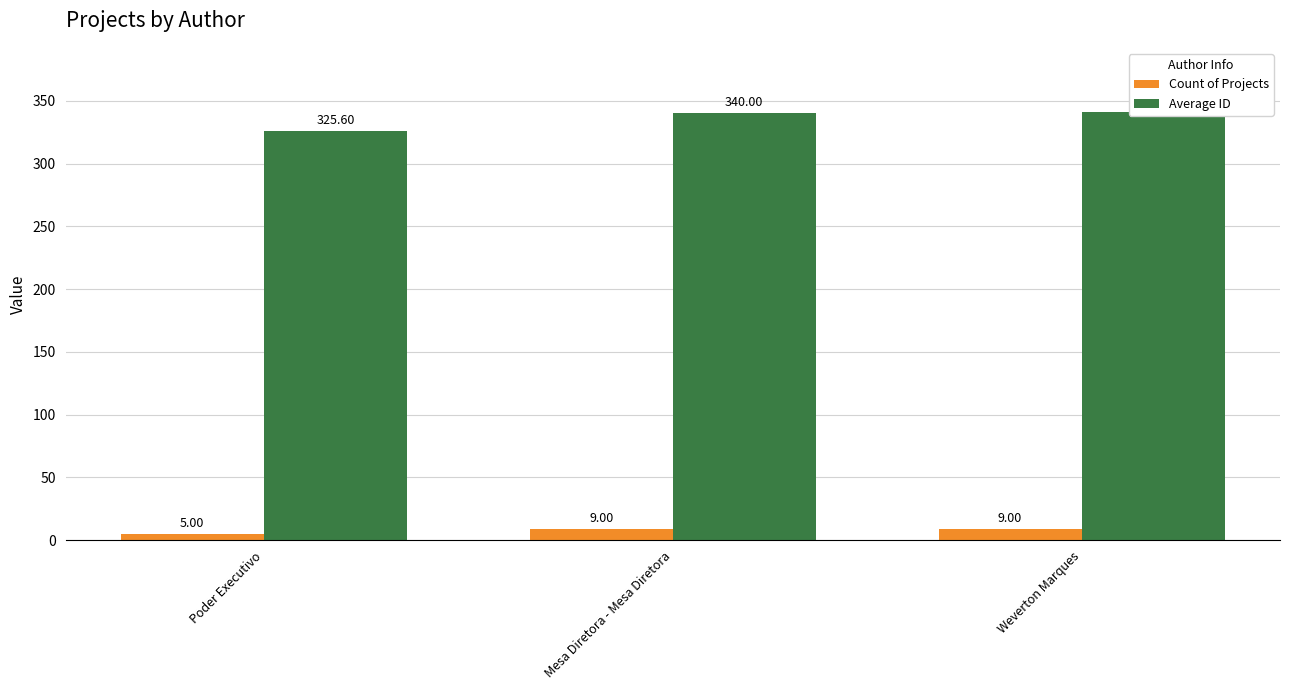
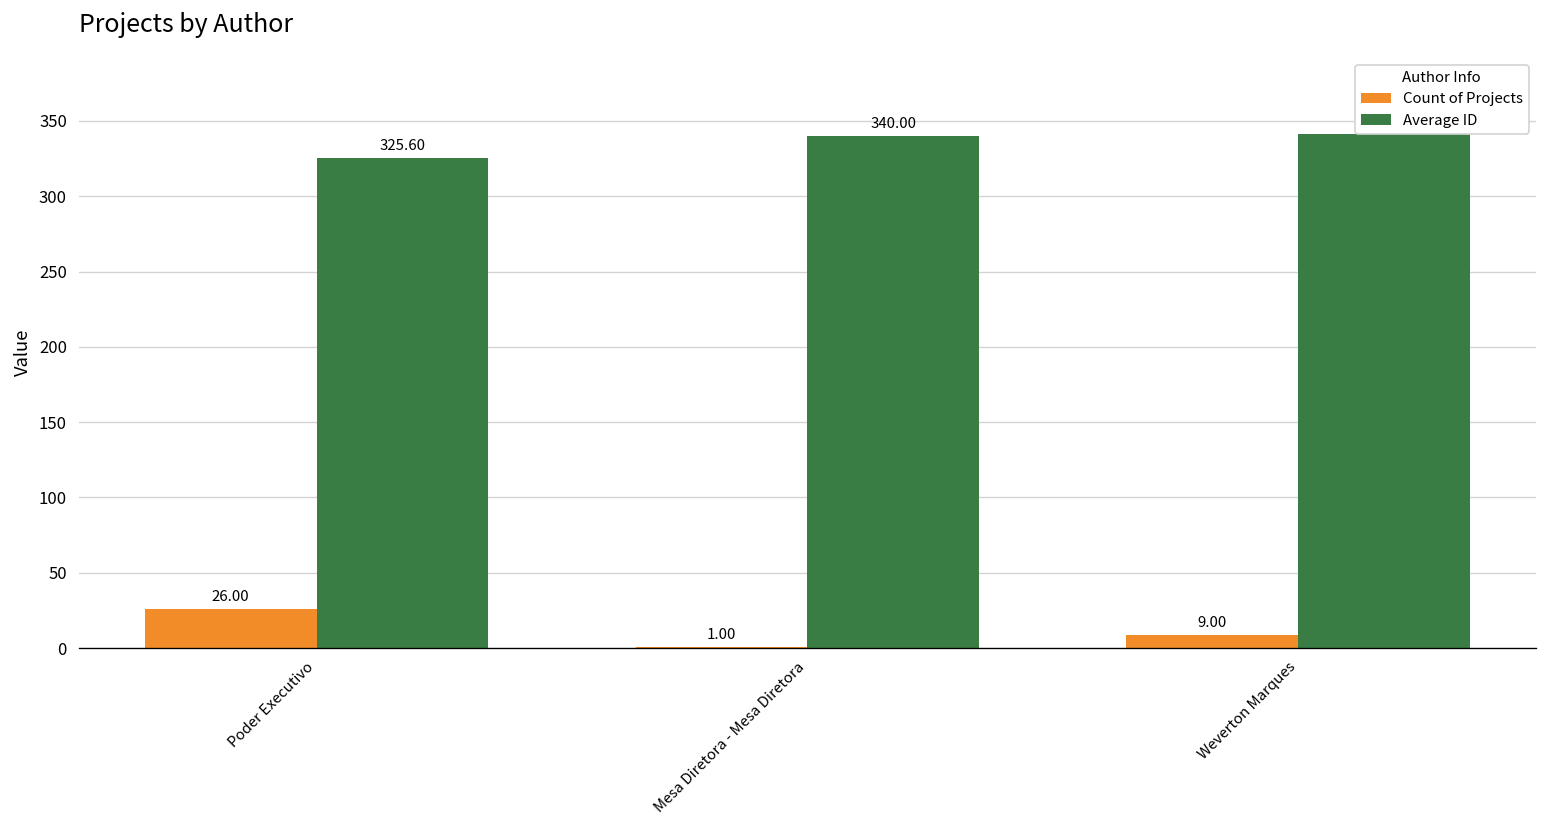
  {
    "Count of Projects": {
-     "Poder Executivo": 5.00,
-     "Mesa Diretora - Mesa Diretora": 9.00,
+     "Poder Executivo": 26.00,
+     "Mesa Diretora - Mesa Diretora": 1.00,
      "Weverton Marques": 9.00
    },
    "Average ID": {
      "Poder Executivo": 325.60,
      "Mesa Diretora - Mesa Diretora": 340.00
    }
  }
